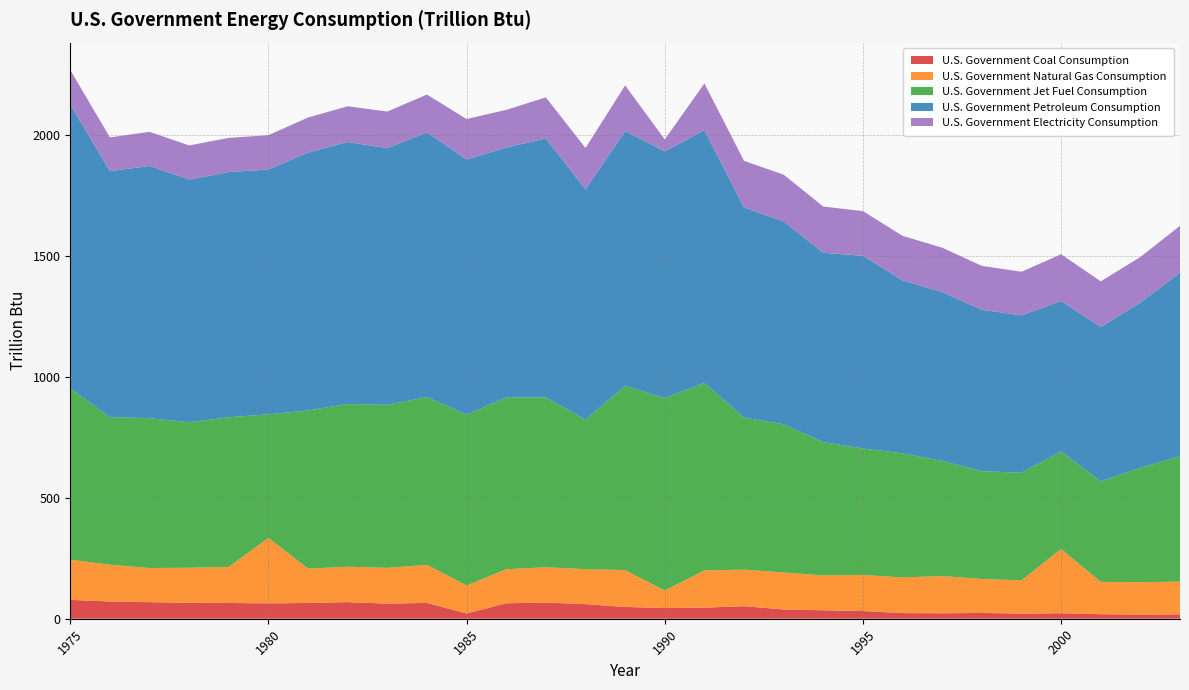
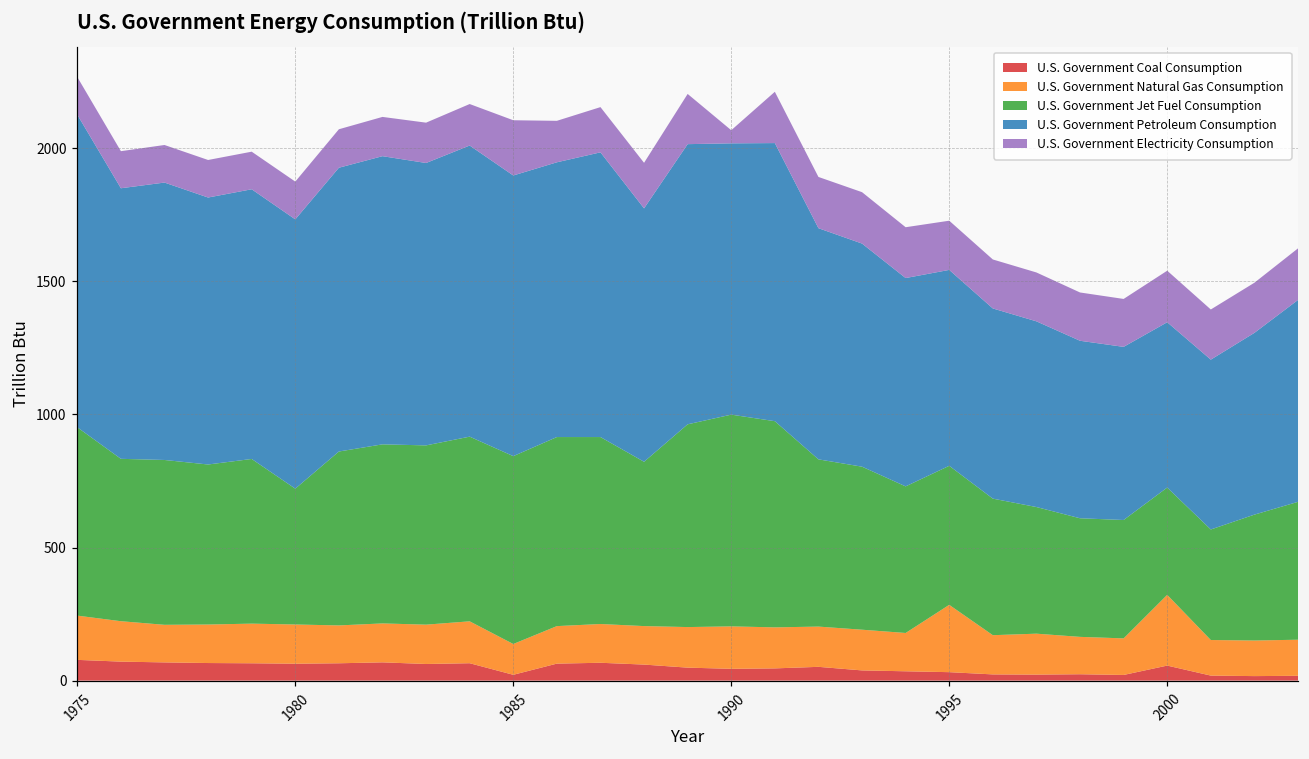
  {
    "U.S. Government Coal Consumption": {
      "1975": 80,
      "1980": 60,
      "1985": 20,
      "1990": 40,
      "1995": 30,
-     "2000": 20
+     "2000": 60
    },
    "U.S. Government Natural Gas Consumption": {
      "1975": 170,
-     "1980": 270,
+     "1980": 150,
      "1985": 120,
-     "1990": 70,
-     "1995": 150,
+     "1990": 160,
+     "1995": 250,
      "2000": 270
    },
    "U.S. Government Jet Fuel Consumption": {
      "1975": 710,
      "1980": 510,
      "1985": 710,
      "1990": 800,
      "1995": 520,
      "2000": 400
    },
    "U.S. Government Petroleum Consumption": {
      "1975": 1170,
      "1980": 1010,
      "1985": 1050,
      "1990": 1020,
-     "1995": 800,
+     "1995": 740,
      "2000": 620
    },
    "U.S. Government Electricity Consumption": {
      "1975": 140,
      "1980": 140,
-     "1985": 170,
+     "1985": 210,
      "1990": 50,
      "1995": 180,
      "2000": 190
    }
  }
